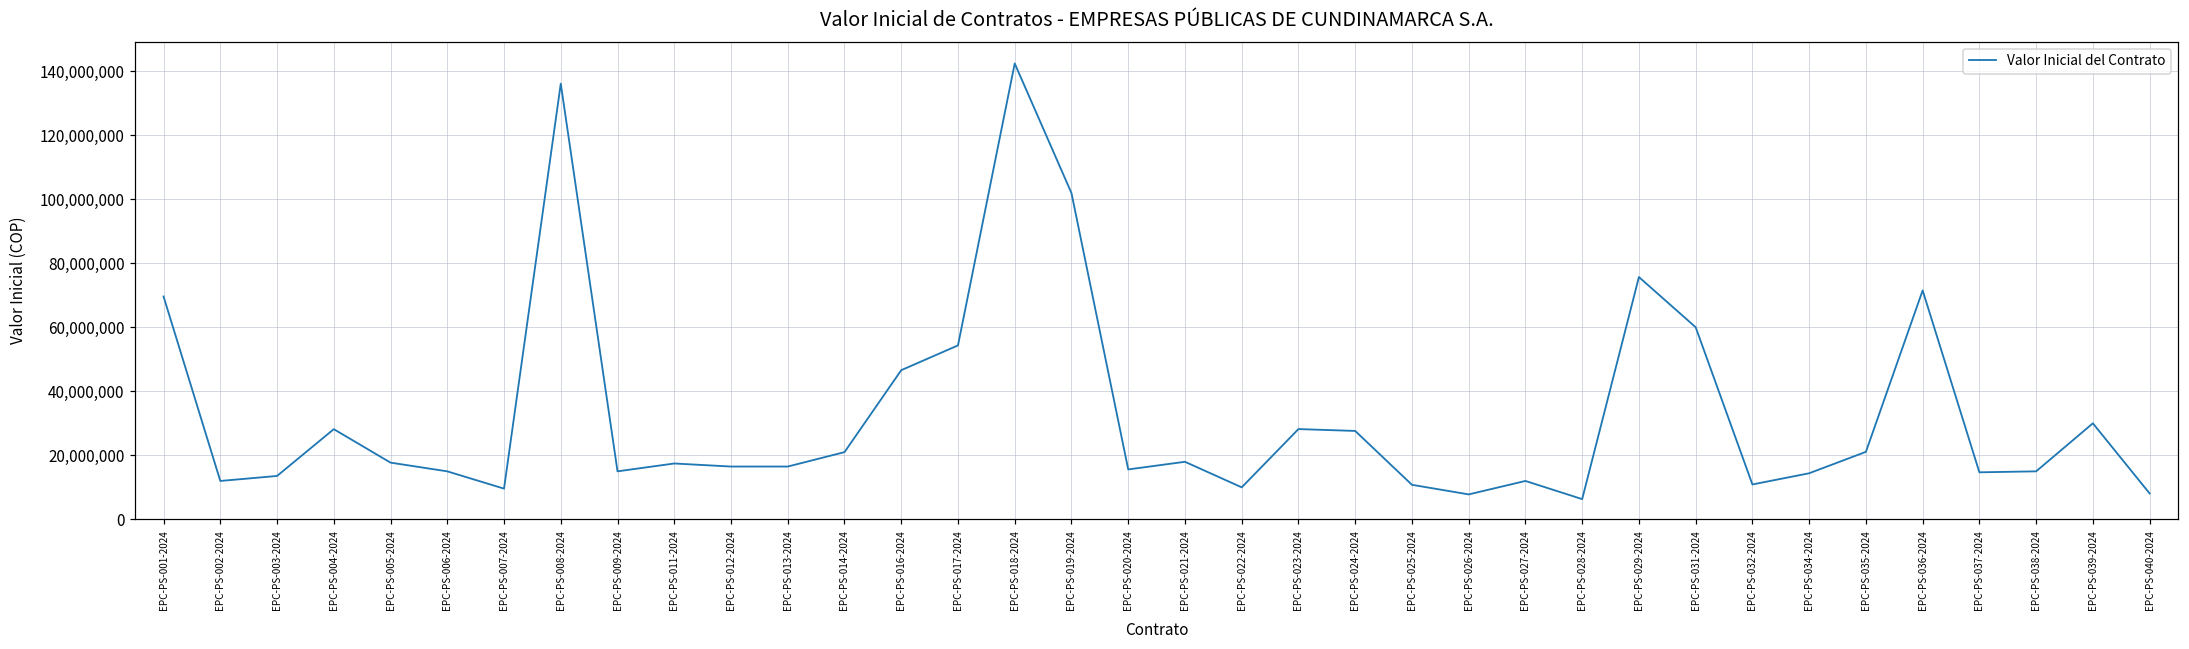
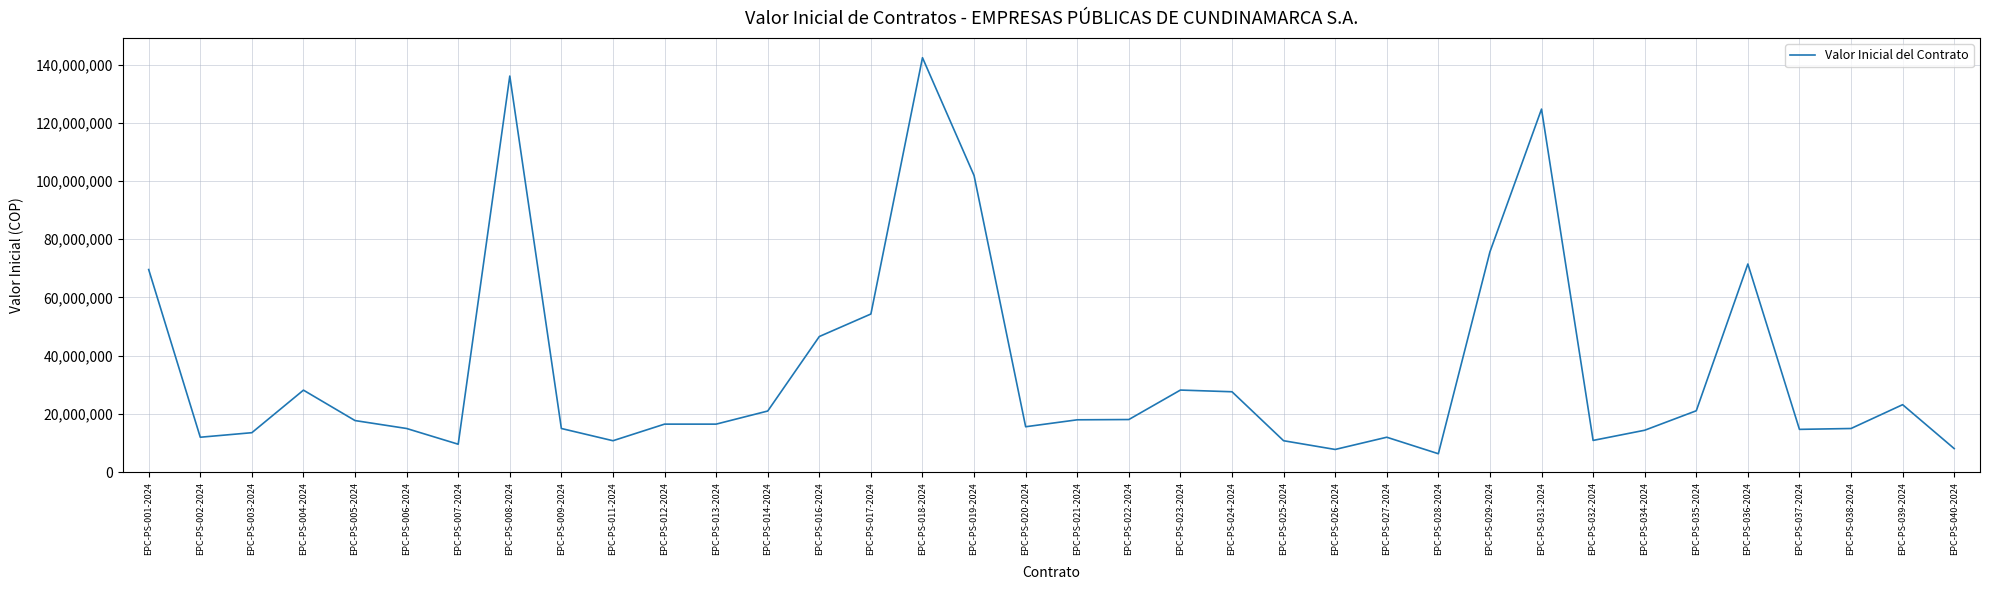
  {
    "EPC-PS-001-2024": "70,000,000",
    "EPC-PS-002-2024": "12,000,000",
    "EPC-PS-003-2024": "14,000,000",
    "EPC-PS-004-2024": "28,000,000",
    "EPC-PS-005-2024": "18,000,000",
    "EPC-PS-006-2024": "15,000,000",
    "EPC-PS-007-2024": "10,000,000",
    "EPC-PS-008-2024": "136,000,000",
    "EPC-PS-009-2024": "15,000,000",
-   "EPC-PS-011-2024": "17,000,000",
+   "EPC-PS-011-2024": "11,000,000",
    "EPC-PS-012-2024": "17,000,000",
    "EPC-PS-013-2024": "17,000,000",
    "EPC-PS-014-2024": "21,000,000",
    "EPC-PS-016-2024": "47,000,000",
    "EPC-PS-017-2024": "54,000,000",
    "EPC-PS-018-2024": "142,000,000",
    "EPC-PS-019-2024": "102,000,000",
    "EPC-PS-020-2024": "16,000,000",
    "EPC-PS-021-2024": "18,000,000",
-   "EPC-PS-022-2024": "10,000,000",
+   "EPC-PS-022-2024": "18,000,000",
    "EPC-PS-023-2024": "28,000,000",
    "EPC-PS-024-2024": "28,000,000",
    "EPC-PS-025-2024": "11,000,000",
    "EPC-PS-026-2024": "8,000,000",
    "EPC-PS-027-2024": "12,000,000",
    "EPC-PS-028-2024": "6,000,000",
    "EPC-PS-029-2024": "76,000,000",
-   "EPC-PS-031-2024": "60,000,000",
+   "EPC-PS-031-2024": "125,000,000",
    "EPC-PS-032-2024": "11,000,000",
    "EPC-PS-034-2024": "14,000,000",
    "EPC-PS-035-2024": "21,000,000",
    "EPC-PS-036-2024": "72,000,000",
    "EPC-PS-037-2024": "15,000,000",
    "EPC-PS-038-2024": "15,000,000",
-   "EPC-PS-039-2024": "30,000,000",
+   "EPC-PS-039-2024": "23,000,000",
    "EPC-PS-040-2024": "8,000,000"
  }
